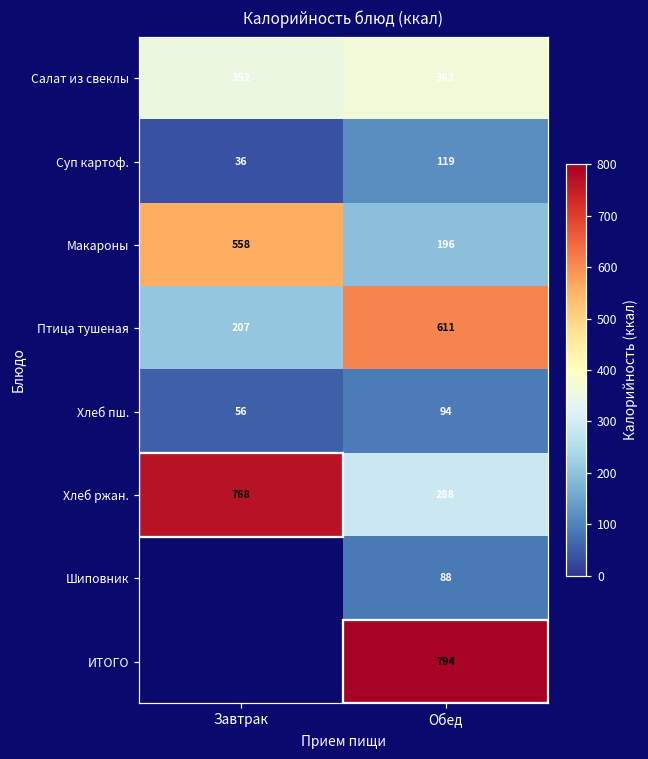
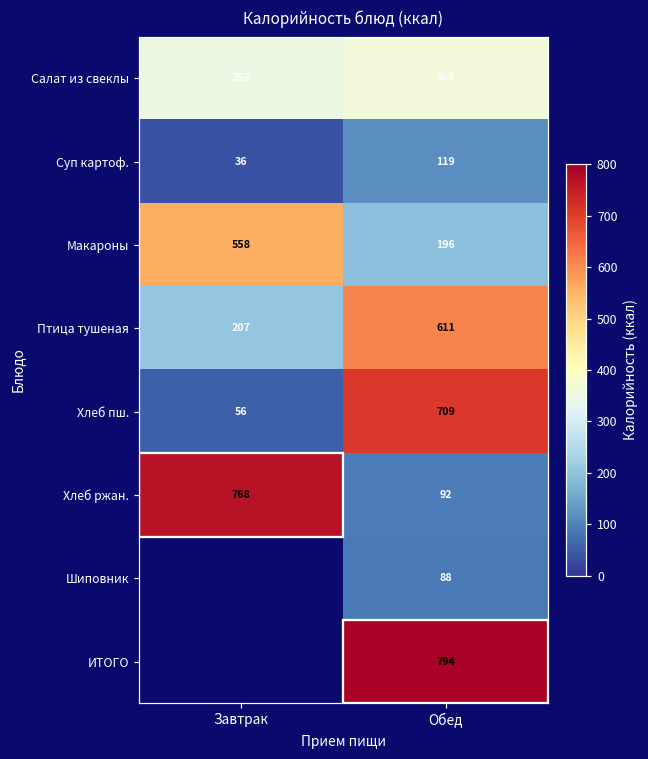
  {
    "Суп картоф.": {
      "Завтрак": 36,
      "Обед": 119
    },
    "Макароны": {
      "Завтрак": 558,
      "Обед": 196
    },
    "Птица тушеная": {
      "Завтрак": 207,
      "Обед": 611
    },
    "Хлеб пш.": {
      "Завтрак": 56,
-     "Обед": 94
+     "Обед": 709
    },
    "Хлеб ржан.": {
      "Завтрак": 768,
-     "Обед": 288
+     "Обед": 92
    },
    "Шиповник": {
      "Обед": 88
    },
    "ИТОГО": {
      "Обед": 794
    }
  }
